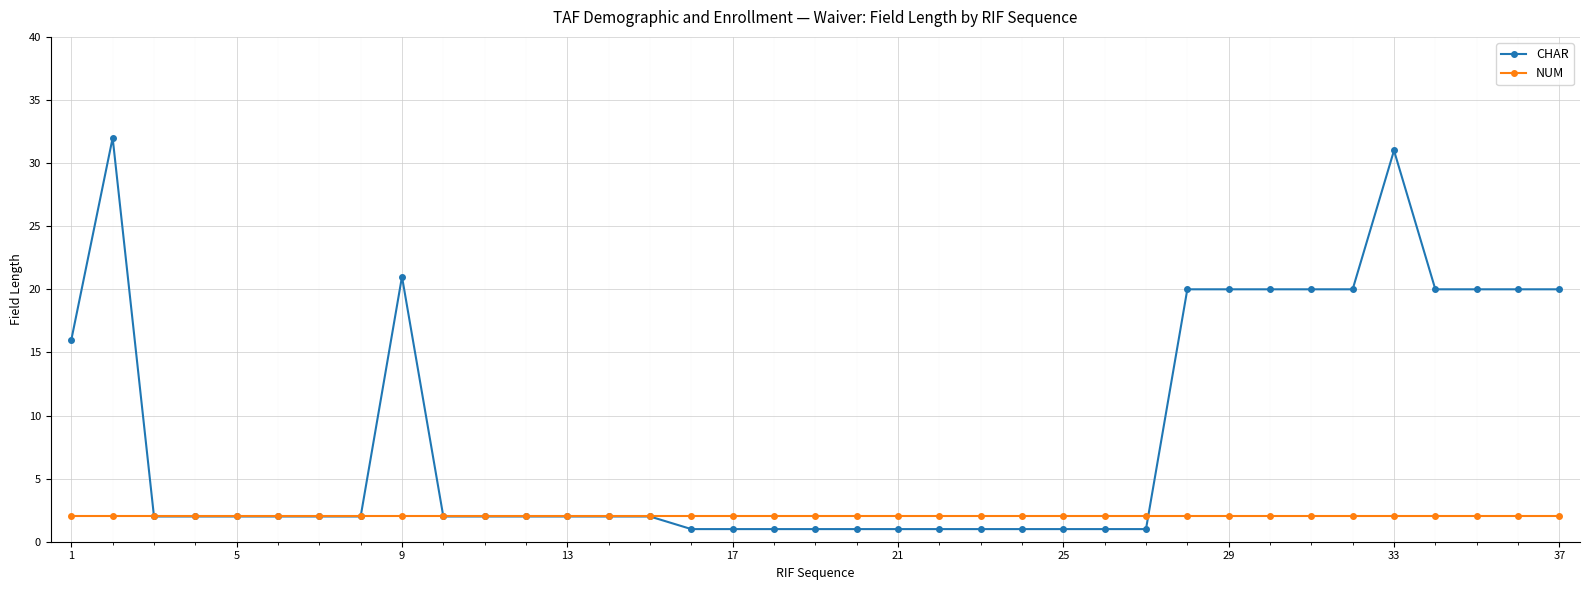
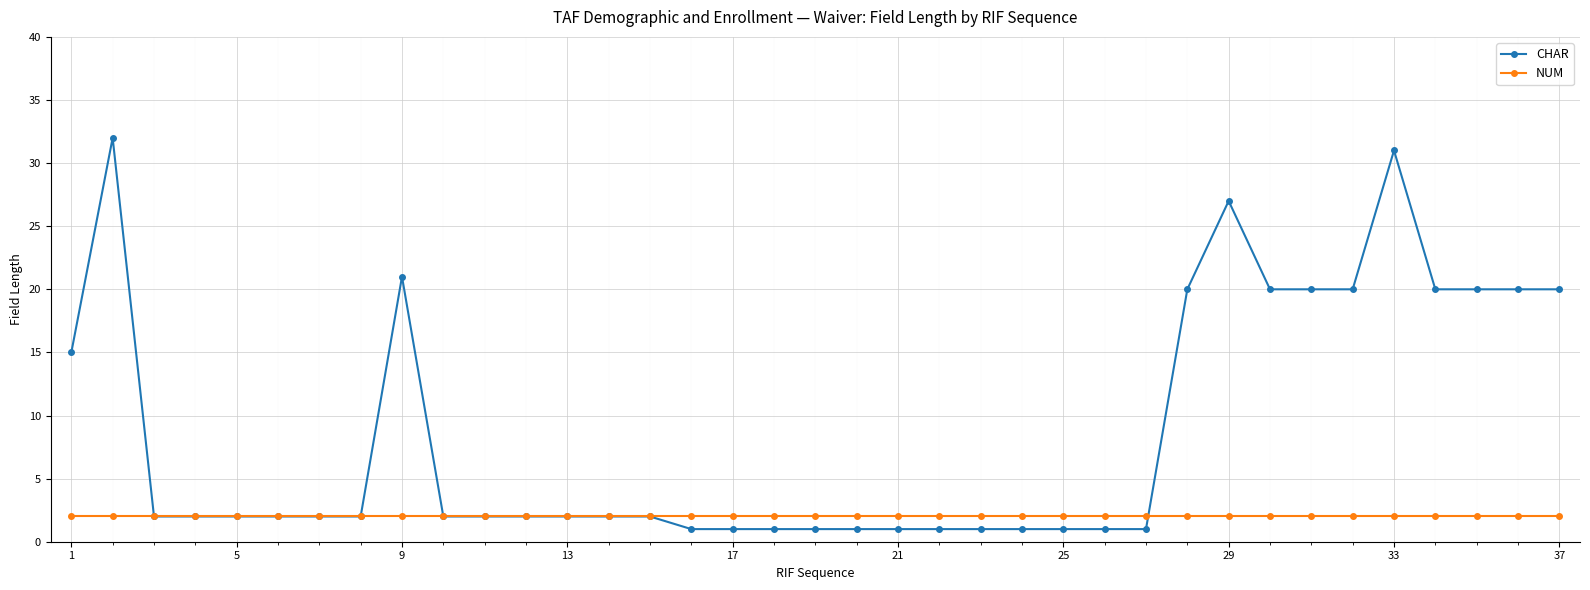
  {
    "CHAR": {
-     "1": 16,
+     "1": 15,
      "9": 21,
      "17": 1,
      "21": 1,
      "25": 1,
-     "29": 20,
+     "29": 27,
      "33": 31,
      "37": 20
    },
    "NUM": {
      "1": 2,
      "9": 2,
      "17": 2,
      "21": 2,
      "25": 2,
      "29": 2,
      "33": 2,
      "37": 2
    }
  }
